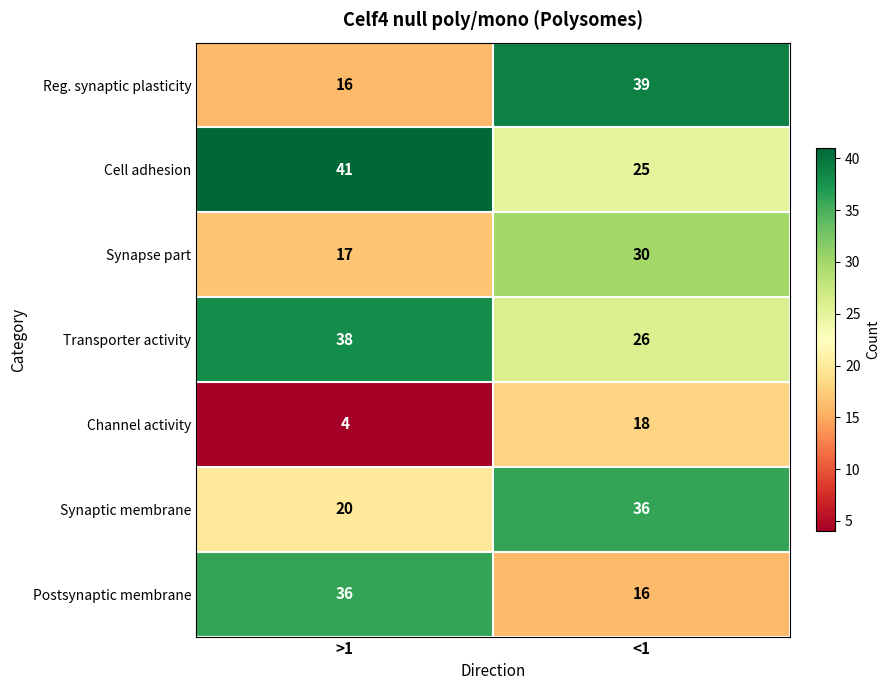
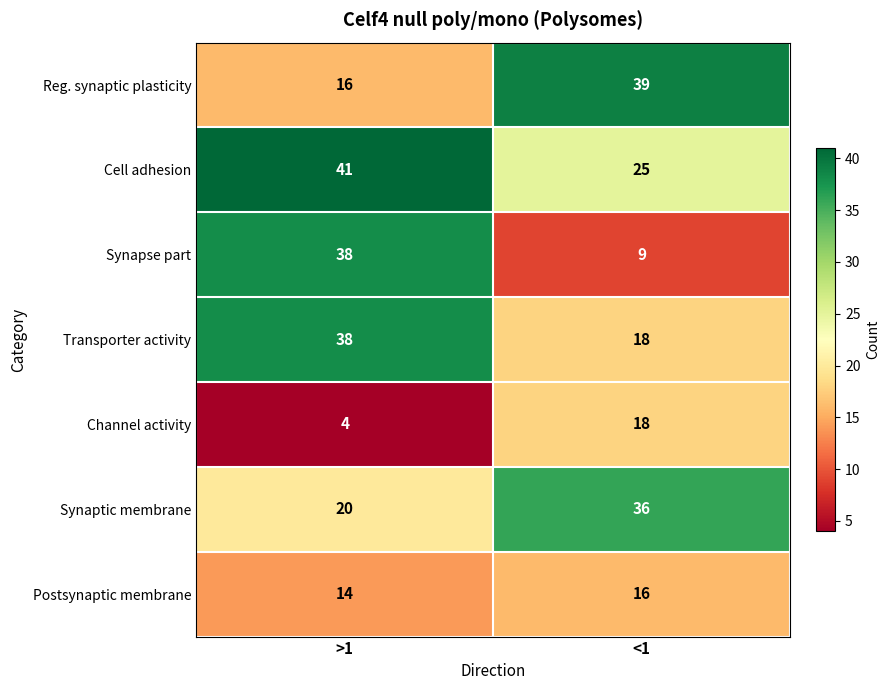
  {
    "Reg. synaptic plasticity": {
      ">1": 16,
      "<1": 39
    },
    "Cell adhesion": {
      ">1": 41,
      "<1": 25
    },
    "Synapse part": {
-     ">1": 17,
-     "<1": 30
+     ">1": 38,
+     "<1": 9
    },
    "Transporter activity": {
      ">1": 38,
-     "<1": 26
+     "<1": 18
    },
    "Channel activity": {
      ">1": 4,
      "<1": 18
    },
    "Synaptic membrane": {
      ">1": 20,
      "<1": 36
    },
    "Postsynaptic membrane": {
-     ">1": 36,
+     ">1": 14,
      "<1": 16
    }
  }
